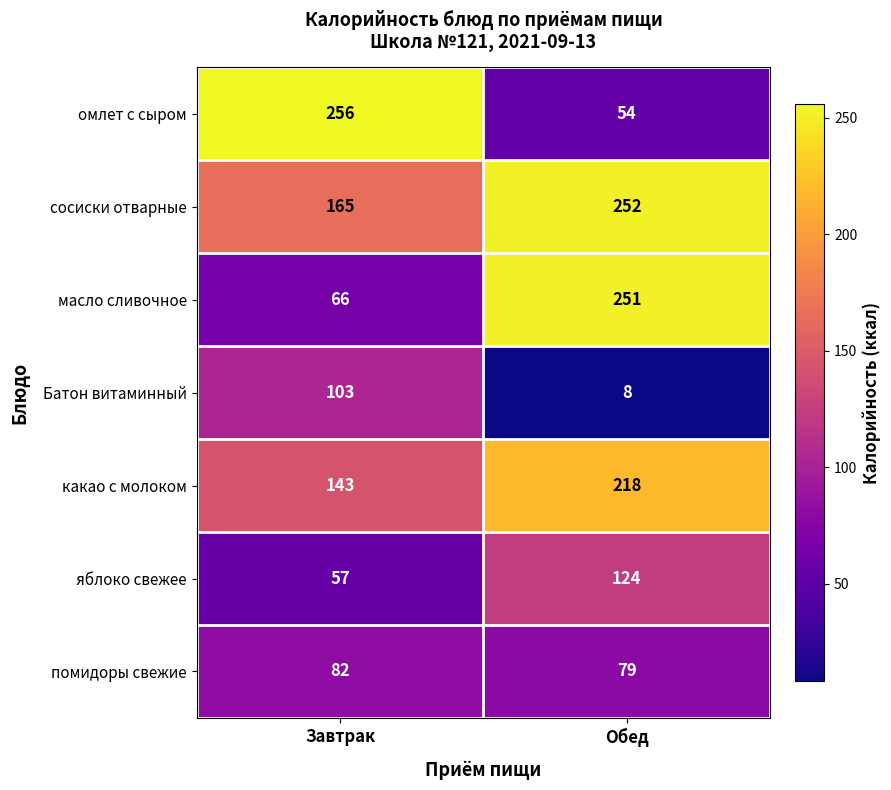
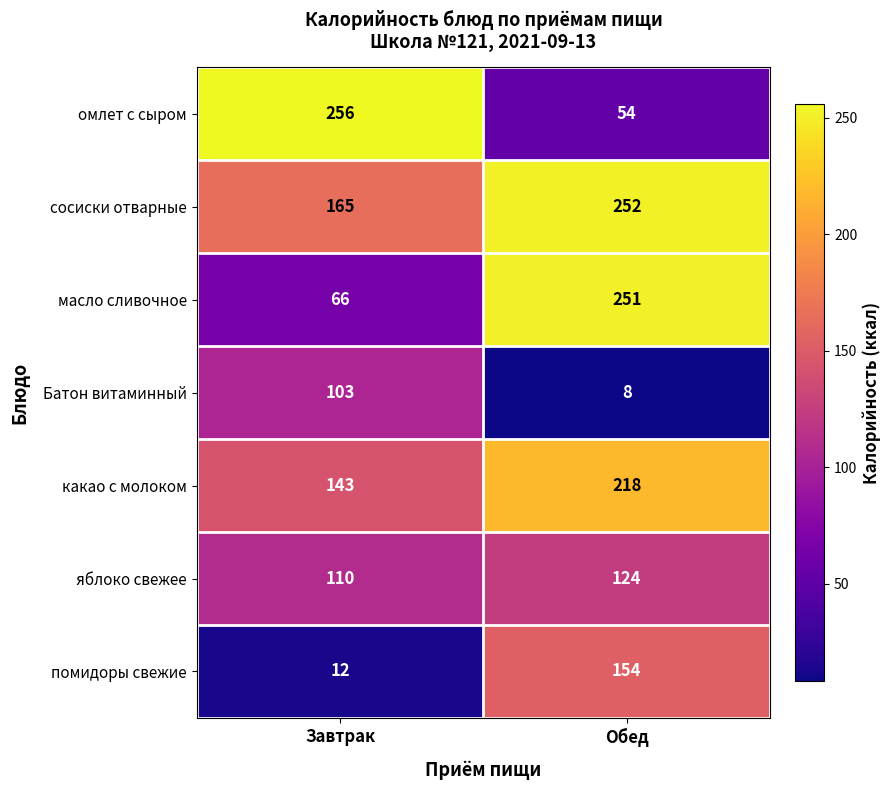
  {
    "омлет с сыром": {
      "Завтрак": 256,
      "Обед": 54
    },
    "сосиски отварные": {
      "Завтрак": 165,
      "Обед": 252
    },
    "масло сливочное": {
      "Завтрак": 66,
      "Обед": 251
    },
    "Батон витаминный": {
      "Завтрак": 103,
      "Обед": 8
    },
    "какао с молоком": {
      "Завтрак": 143,
      "Обед": 218
    },
    "яблоко свежее": {
-     "Завтрак": 57,
+     "Завтрак": 110,
      "Обед": 124
    },
    "помидоры свежие": {
-     "Завтрак": 82,
-     "Обед": 79
+     "Завтрак": 12,
+     "Обед": 154
    }
  }
